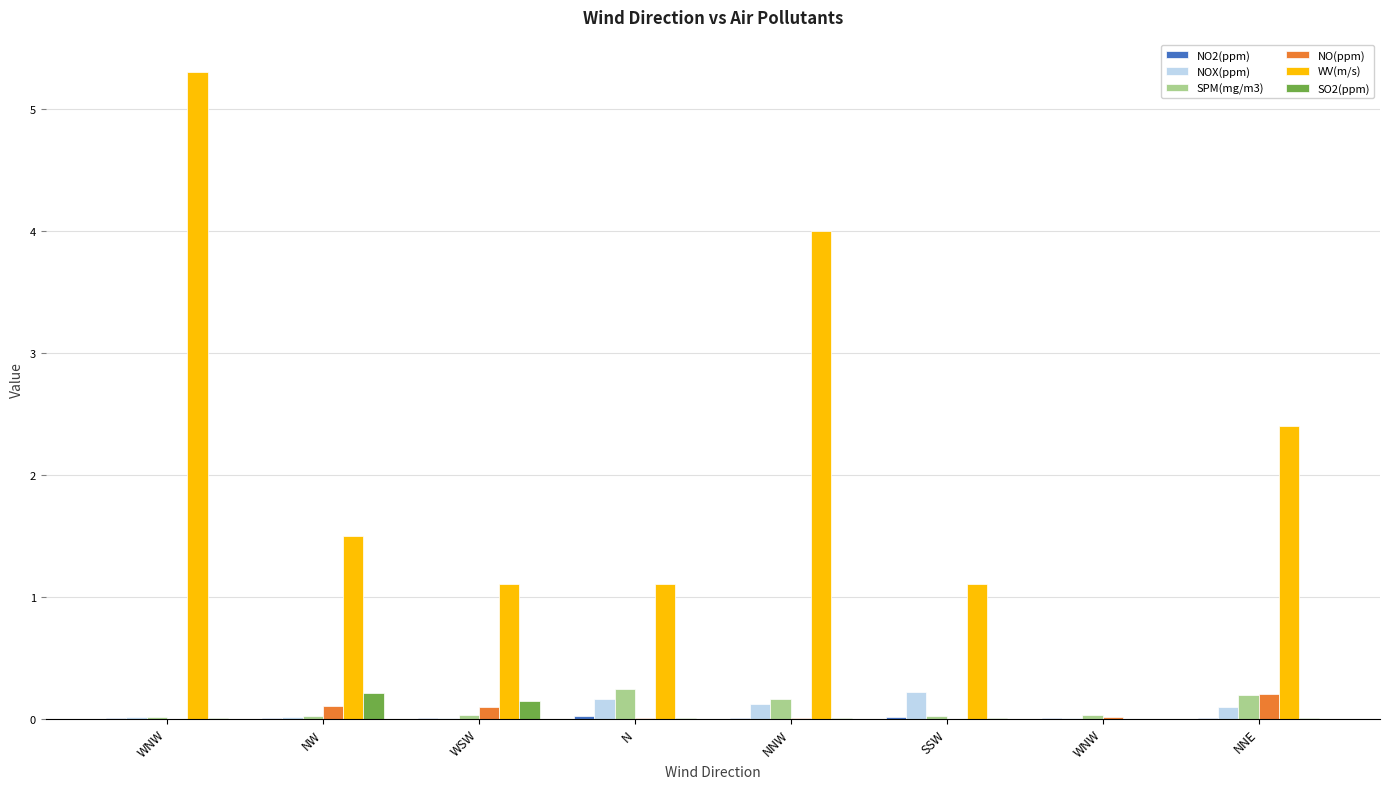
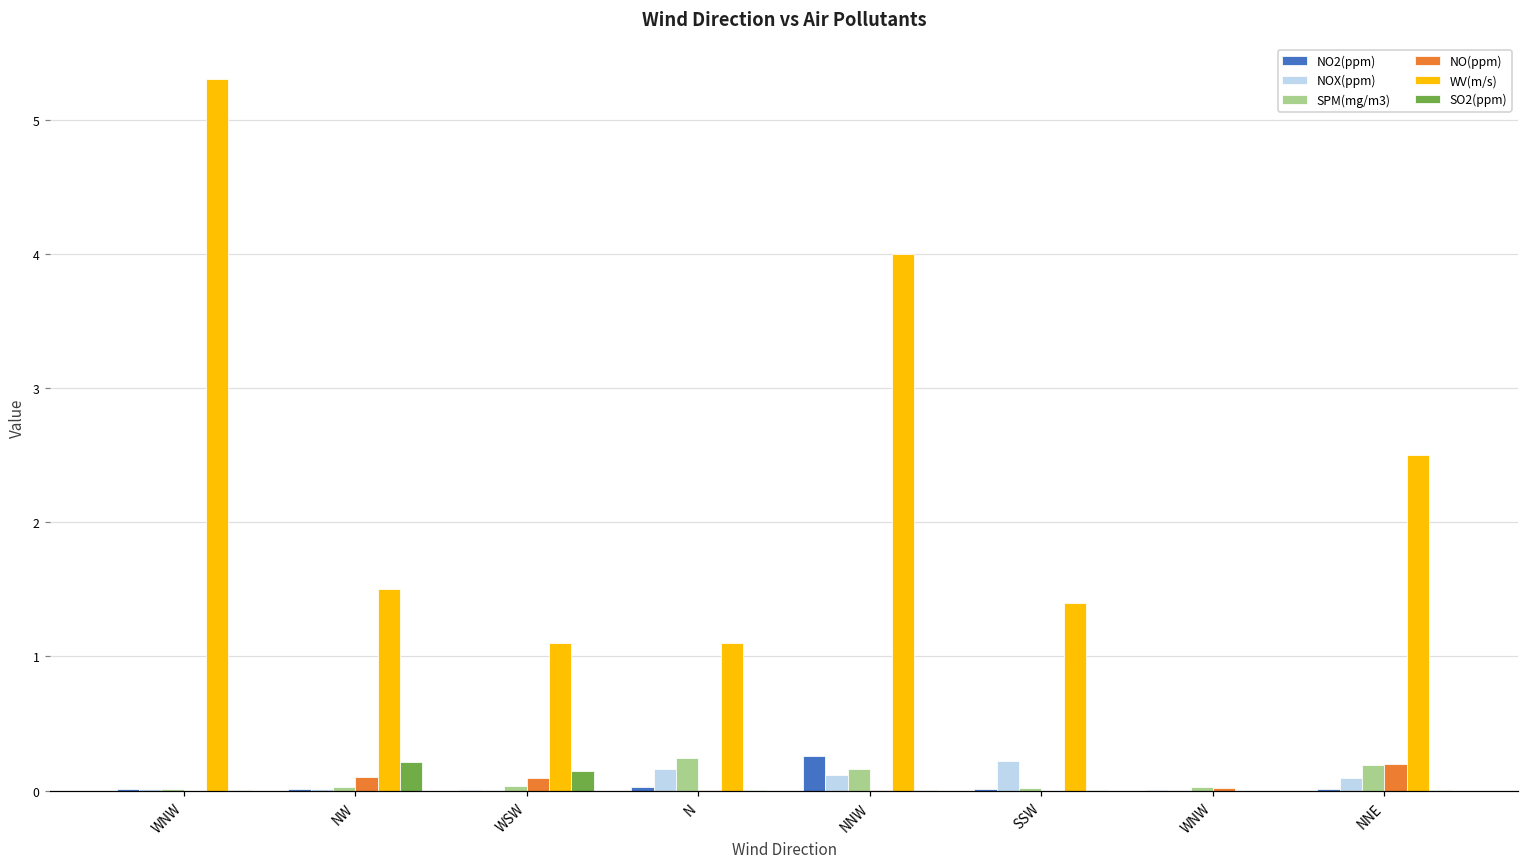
  {
    "NO2(ppm)": {
      "N": 0.03,
-     "NNW": 0.00
+     "NNW": 0.26
    },
    "NOX(ppm)": {
      "N": 0.16,
      "NNW": 0.12,
      "SSW": 0.22,
      "NNE": 0.10
    },
    "SPM(mg/m3)": {
      "NW": 0.02,
      "WSW": 0.03,
      "N": 0.24,
      "NNW": 0.16,
      "SSW": 0.02,
      "NNE": 0.19
    },
    "NO(ppm)": {
      "NW": 0.10,
      "WSW": 0.10,
      "SSW": 0.00,
      "NNE": 0.20
    },
    "WV(m/s)": {
      "NW": 1.5,
      "WSW": 1.1,
      "N": 1.1,
      "NNW": 4.0,
-     "SSW": 1.1,
-     "NNE": 2.4
+     "SSW": 1.4,
+     "NNE": 2.5
    },
    "SO2(ppm)": {
      "NW": 0.21,
      "WSW": 0.14
    }
  }
